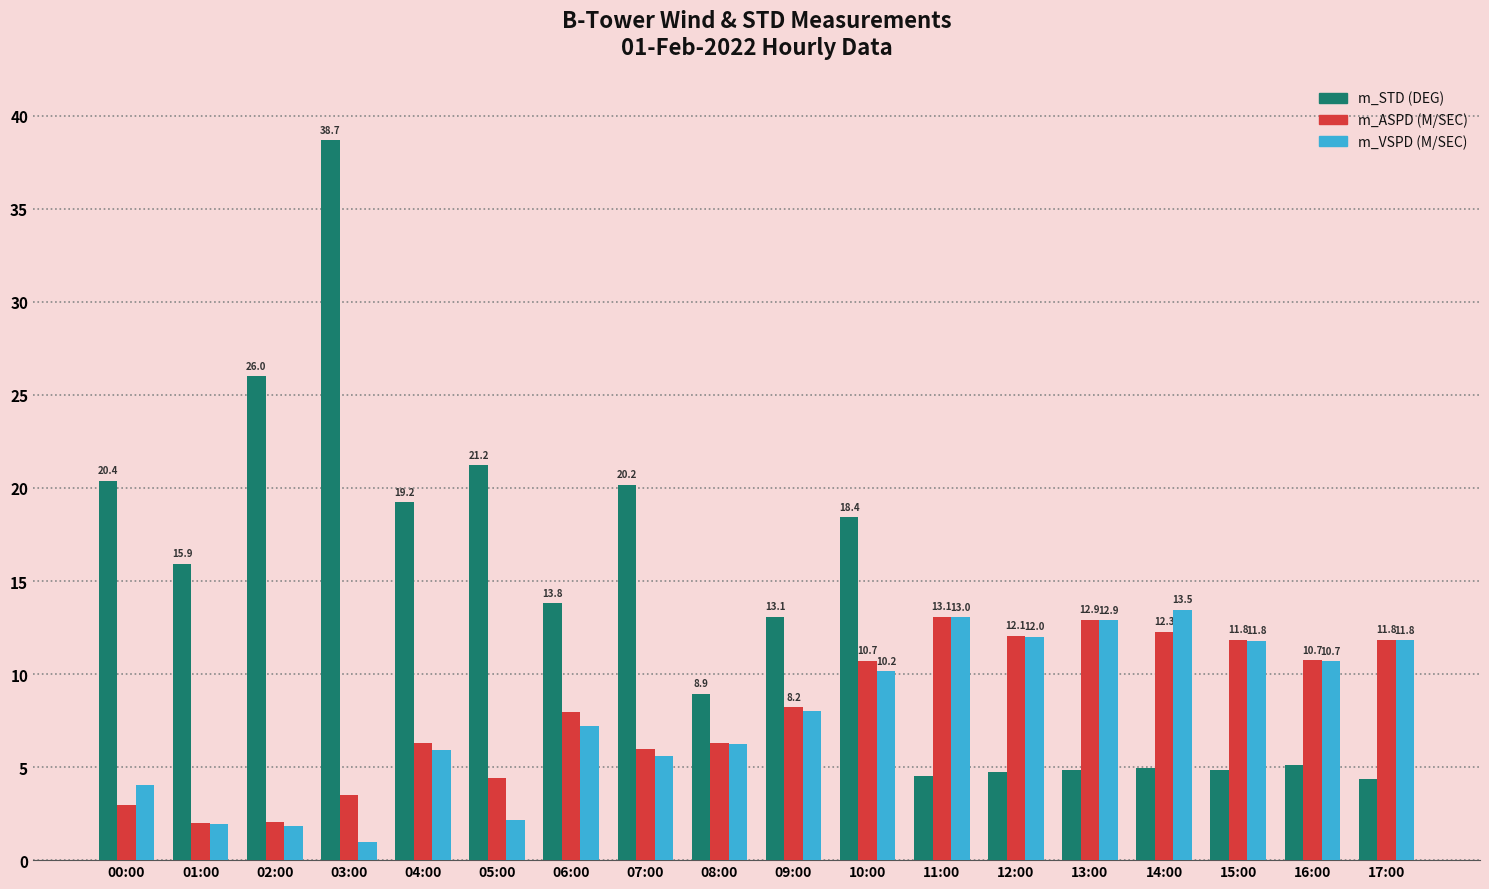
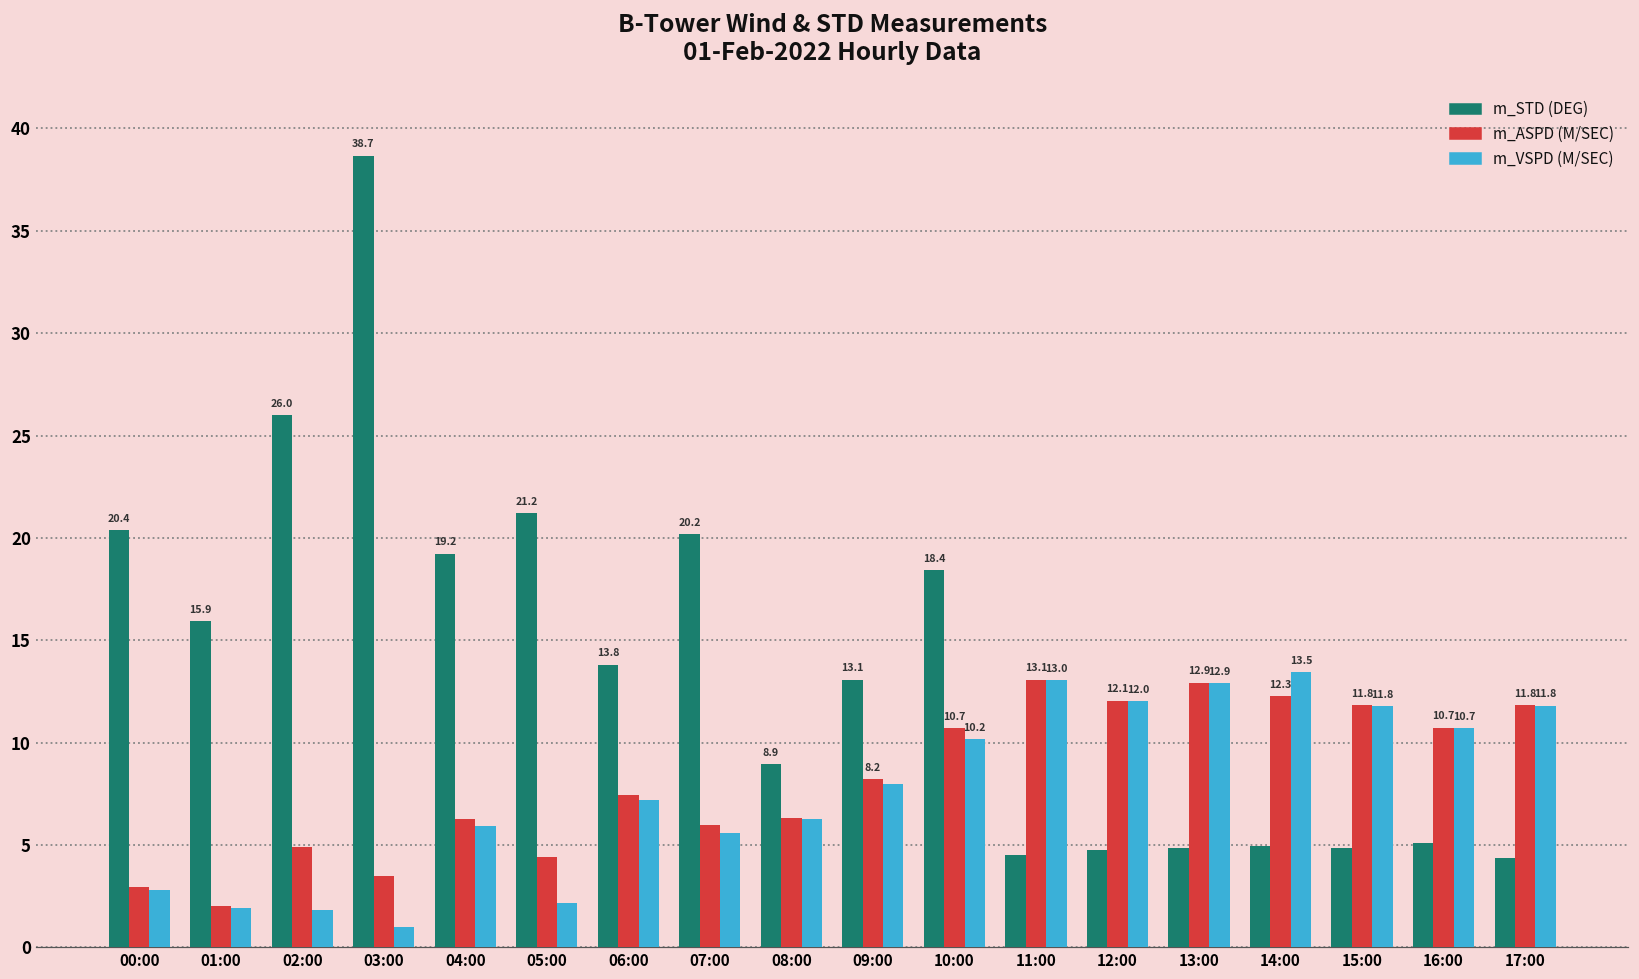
  {
    "m_STD (DEG)": {
      "00:00": 20.4,
      "01:00": 15.9,
      "02:00": 26.0,
      "03:00": 38.7,
      "04:00": 19.2,
      "05:00": 21.2,
      "06:00": 13.8,
      "07:00": 20.2,
      "08:00": 8.9,
      "09:00": 13.1,
      "10:00": 18.4
    },
    "m_ASPD (M/SEC)": {
      "00:00": 3.0,
      "01:00": 2.0,
-     "02:00": 2.0,
+     "02:00": 4.9,
      "03:00": 3.5,
      "04:00": 6.3,
      "05:00": 4.4,
-     "06:00": 8.0,
+     "06:00": 7.4,
      "07:00": 6.0,
      "08:00": 6.3
    },
    "m_VSPD (M/SEC)": {
-     "00:00": 4.0,
+     "00:00": 2.8,
      "01:00": 1.9,
      "02:00": 1.8,
      "03:00": 1.0,
      "04:00": 5.9,
      "05:00": 2.1,
      "06:00": 7.2,
      "07:00": 5.6,
      "08:00": 6.2,
      "09:00": 8.0
    }
  }
